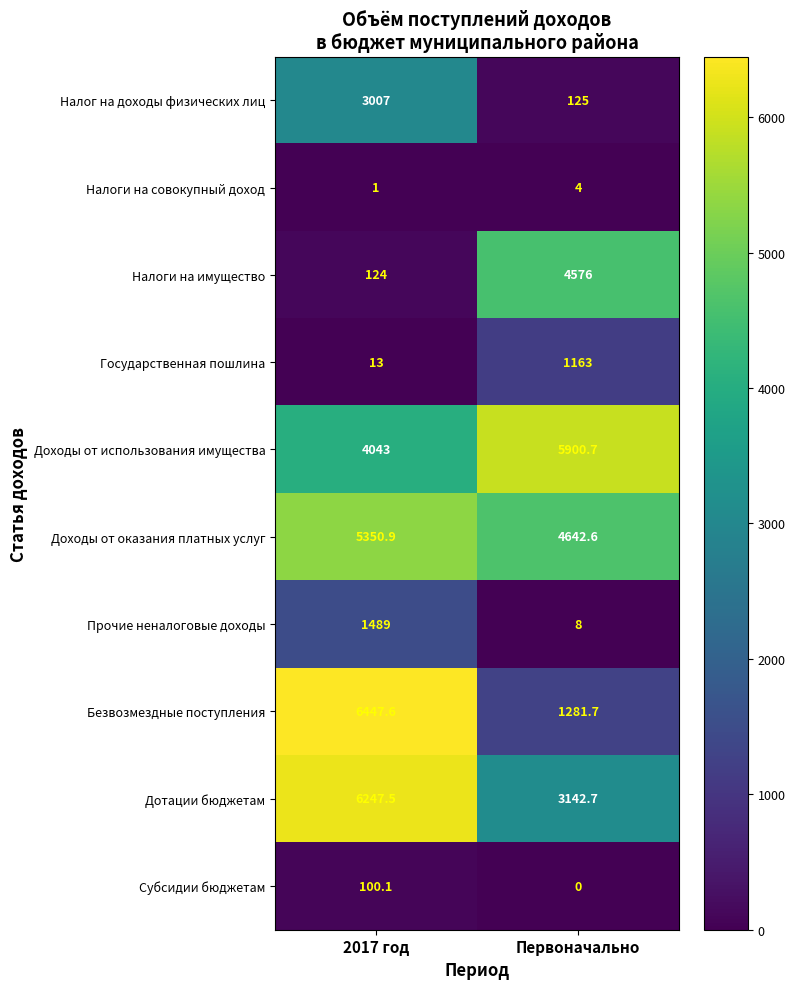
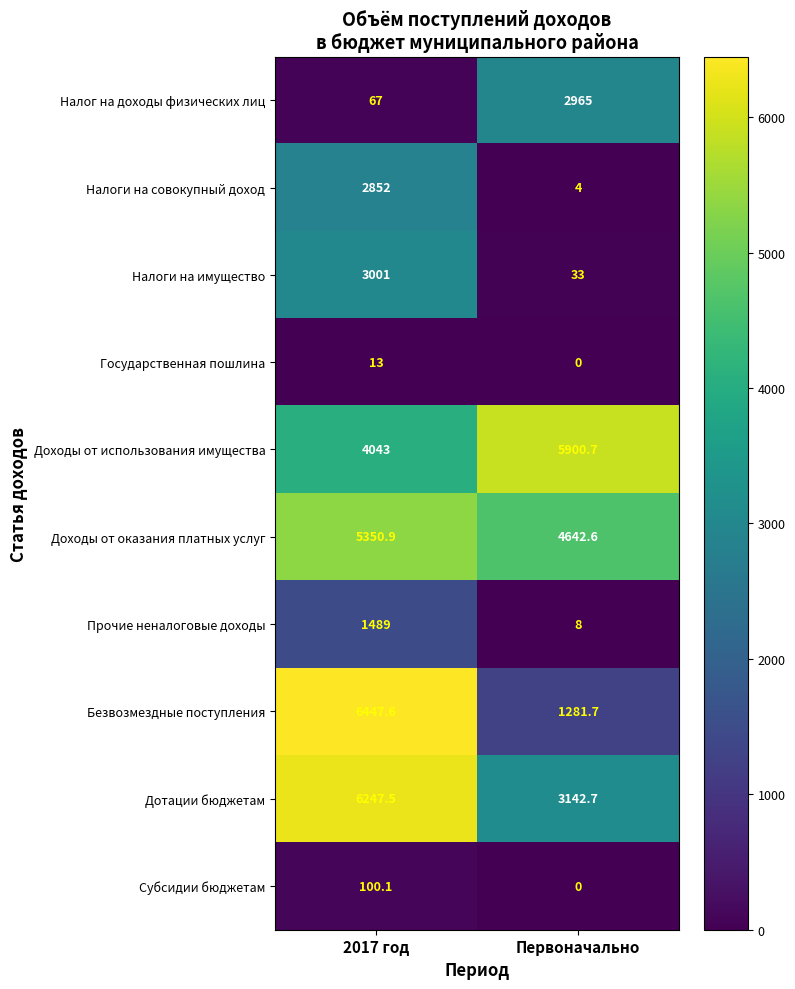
  {
    "Налог на доходы физических лиц": {
-     "2017 год": 3007,
-     "Первоначально": 125
+     "2017 год": 67,
+     "Первоначально": 2965
    },
    "Налоги на совокупный доход": {
-     "2017 год": 1,
+     "2017 год": 2852,
      "Первоначально": 4
    },
    "Налоги на имущество": {
-     "2017 год": 124,
-     "Первоначально": 4576
+     "2017 год": 3001,
+     "Первоначально": 33
    },
    "Государственная пошлина": {
      "2017 год": 13,
-     "Первоначально": 1163
+     "Первоначально": 0
    },
    "Доходы от использования имущества": {
      "2017 год": 4043,
      "Первоначально": 5900.7
    },
    "Доходы от оказания платных услуг": {
      "2017 год": 5350.9,
      "Первоначально": 4642.6
    },
    "Прочие неналоговые доходы": {
      "2017 год": 1489,
      "Первоначально": 8
    },
    "Безвозмездные поступления": {
      "Первоначально": 1281.7
    },
    "Дотации бюджетам": {
      "Первоначально": 3142.7
    },
    "Субсидии бюджетам": {
      "2017 год": 100.1,
      "Первоначально": 0
    }
  }
